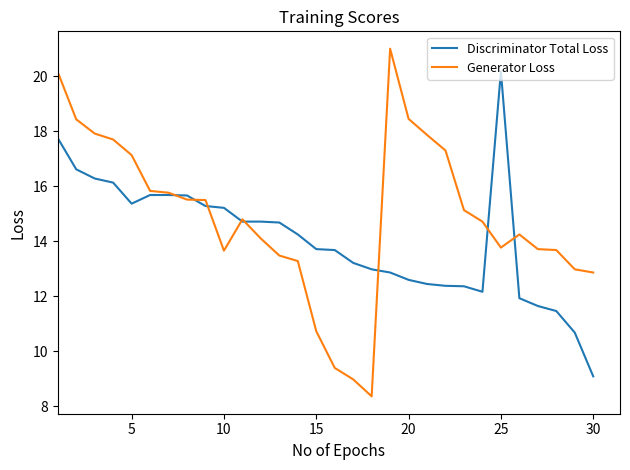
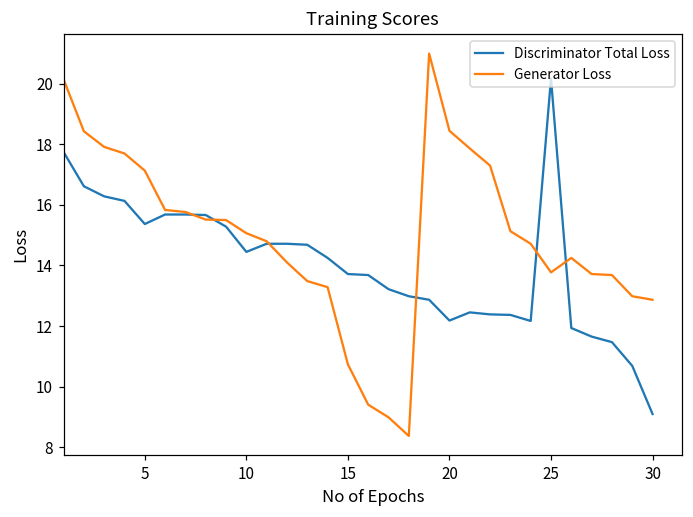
  {
    "Discriminator Total Loss": {
      "5": 15.4,
-     "10": 15.2,
+     "10": 14.4,
      "15": 13.7,
-     "20": 12.6,
+     "20": 12.2,
      "30": 9.1
    },
    "Generator Loss": {
      "5": 17.1,
-     "10": 13.7,
+     "10": 15.1,
      "15": 10.7,
      "20": 18.5,
      "25": 13.8,
      "30": 12.9
    }
  }
